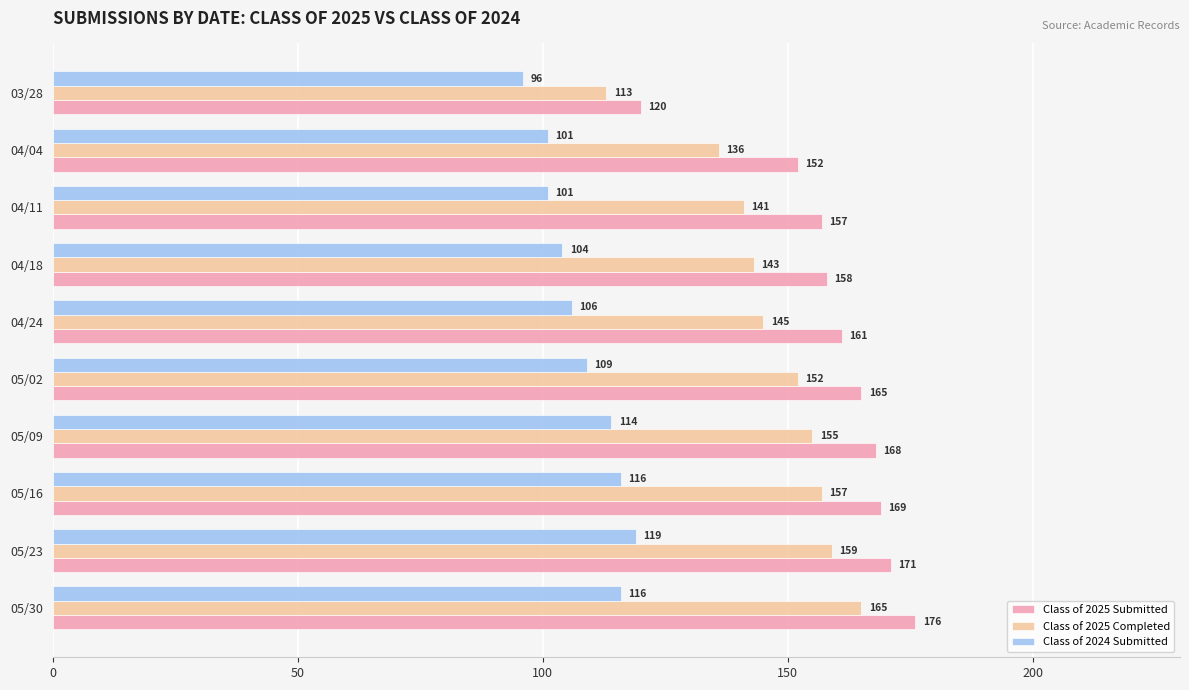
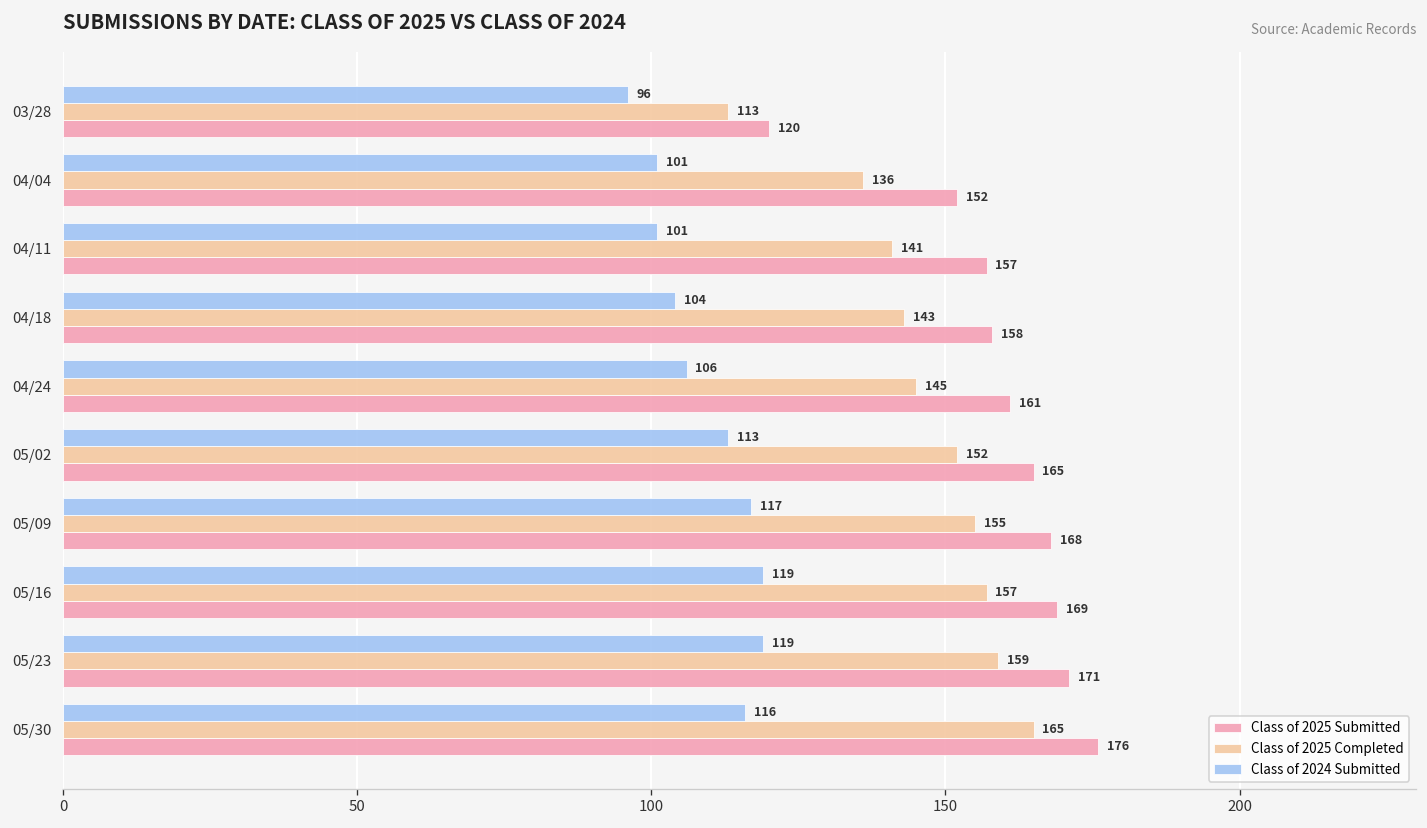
  {
    "Class of 2024 Submitted": {
      "03/28": 96,
      "04/04": 101,
      "04/11": 101,
      "04/18": 104,
      "04/24": 106,
-     "05/02": 109,
-     "05/09": 114,
-     "05/16": 116,
+     "05/02": 113,
+     "05/09": 117,
+     "05/16": 119,
      "05/23": 119,
      "05/30": 116
    }
  }
